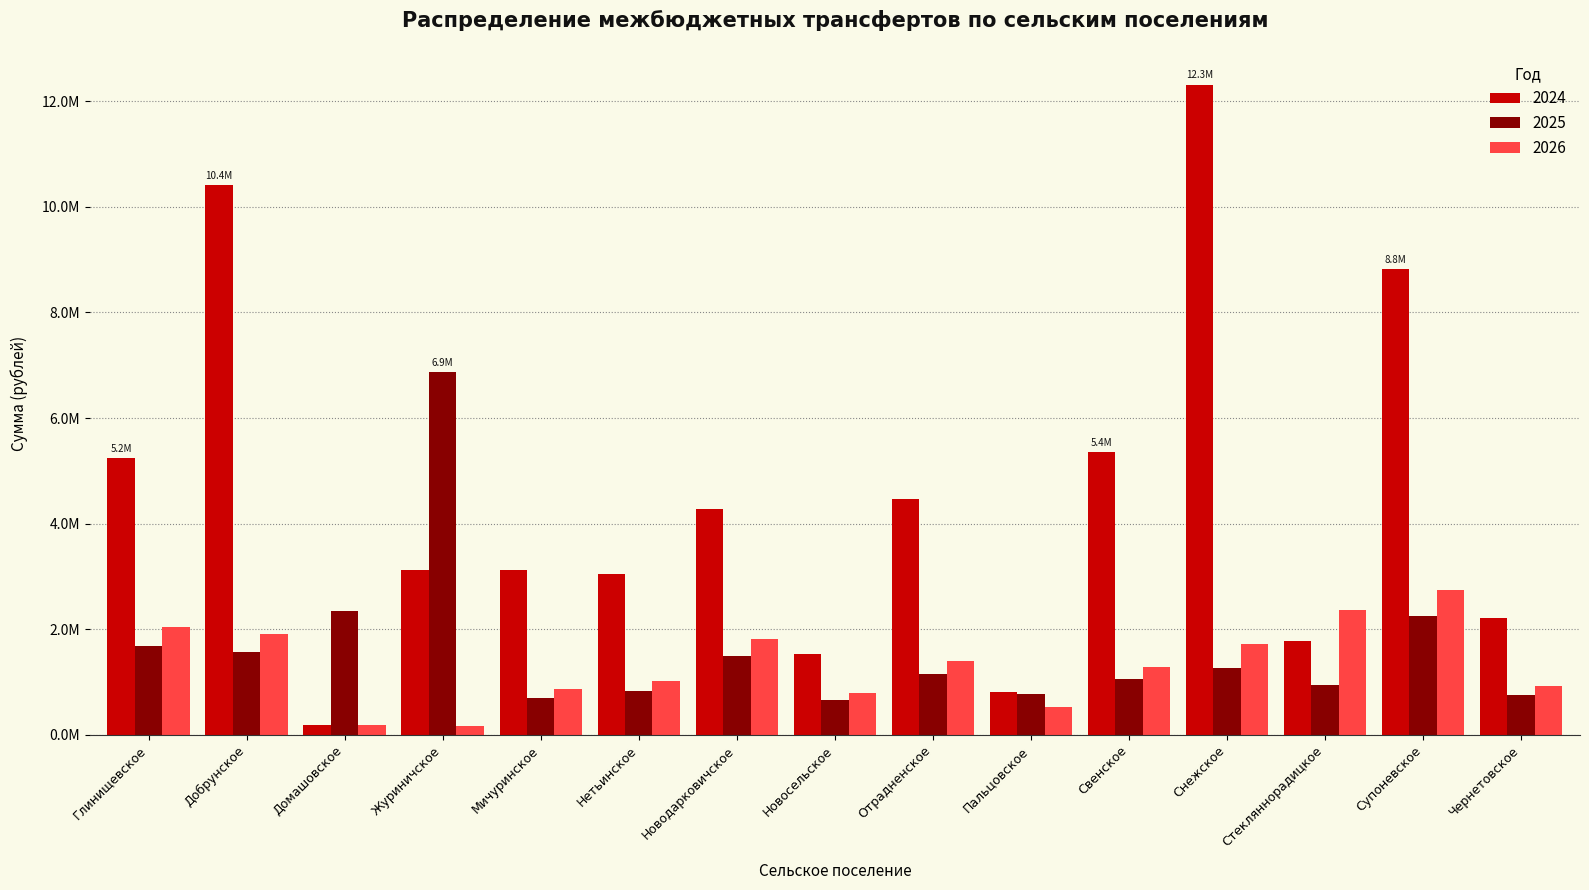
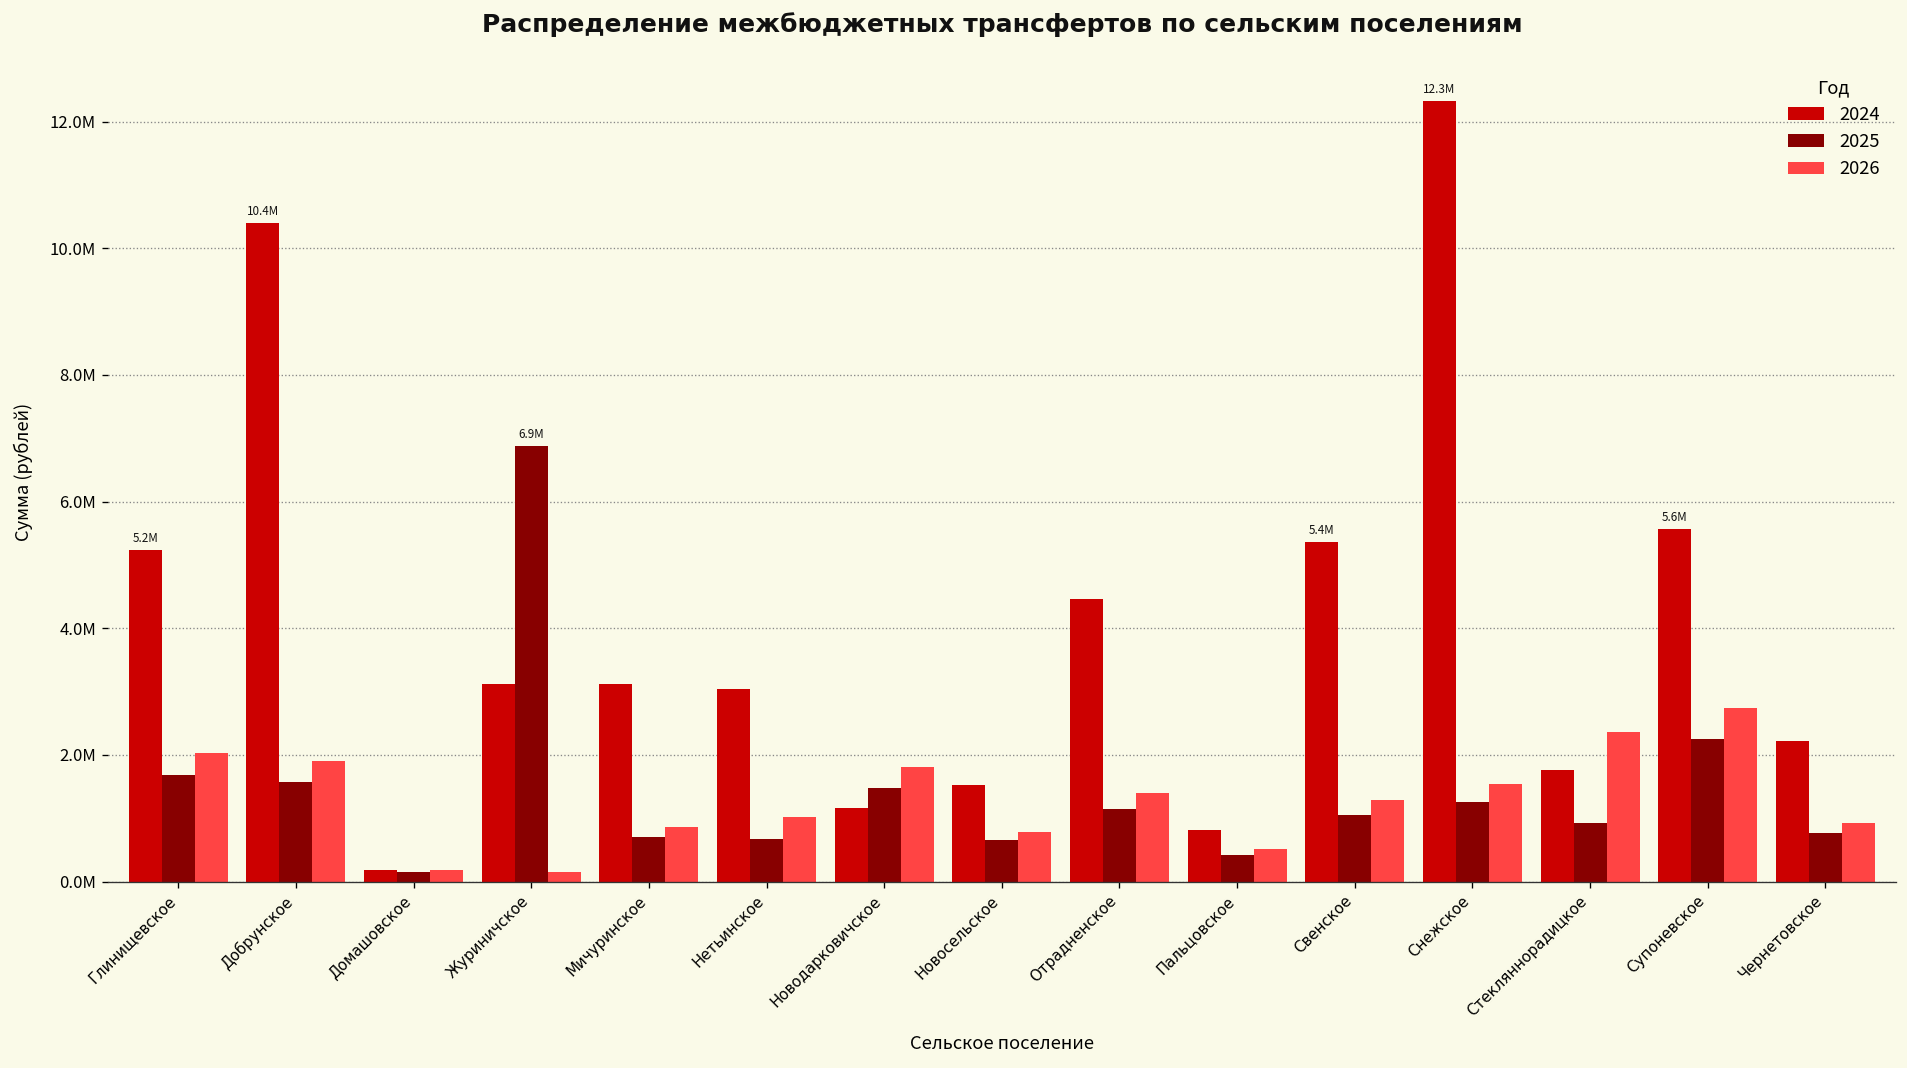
  {
    "2024": {
      "Глинищевское": "5.2M",
      "Добрунское": "10.4M",
-     "Новодарковичское": "4300000",
+     "Новодарковичское": "1200000",
      "Свенское": "5.4M",
      "Снежское": "12.3M",
-     "Супоневское": "8.8M"
+     "Супоневское": "5.6M"
    },
    "2025": {
      "Глинищевское": "1700000",
      "Добрунское": "1600000",
-     "Домашовское": "2300000",
+     "Домашовское": "100000",
      "Мичуринское": "700000",
-     "Нетьинское": "800000",
+     "Нетьинское": "700000",
      "Новодарковичское": "1500000",
      "Новосельское": "700000",
      "Отрадненское": "1200000",
-     "Пальцовское": "800000",
+     "Пальцовское": "400000",
      "Свенское": "1100000",
      "Снежское": "1300000",
      "Стекляннорадицкое": "900000",
      "Супоневское": "2300000",
      "Чернетовское": "800000"
    },
    "2026": {
      "Глинищевское": "2000000",
      "Добрунское": "1900000",
      "Домашовское": "200000",
      "Журиничское": "200000",
      "Мичуринское": "900000",
      "Нетьинское": "1000000",
      "Новодарковичское": "1800000",
      "Новосельское": "800000",
      "Отрадненское": "1400000",
      "Пальцовское": "500000",
      "Свенское": "1300000",
-     "Снежское": "1700000",
+     "Снежское": "1500000",
      "Стекляннорадицкое": "2400000",
      "Супоневское": "2700000",
      "Чернетовское": "900000"
    }
  }
